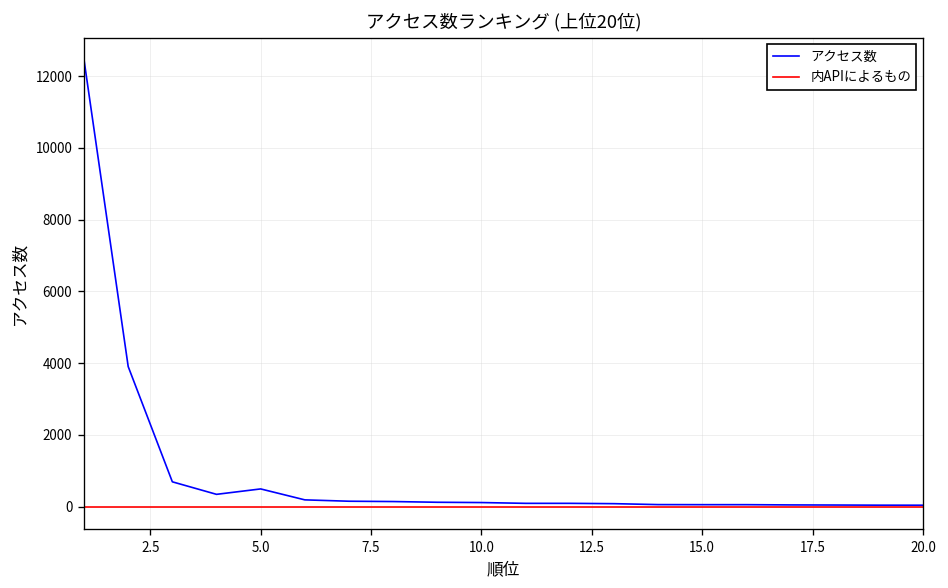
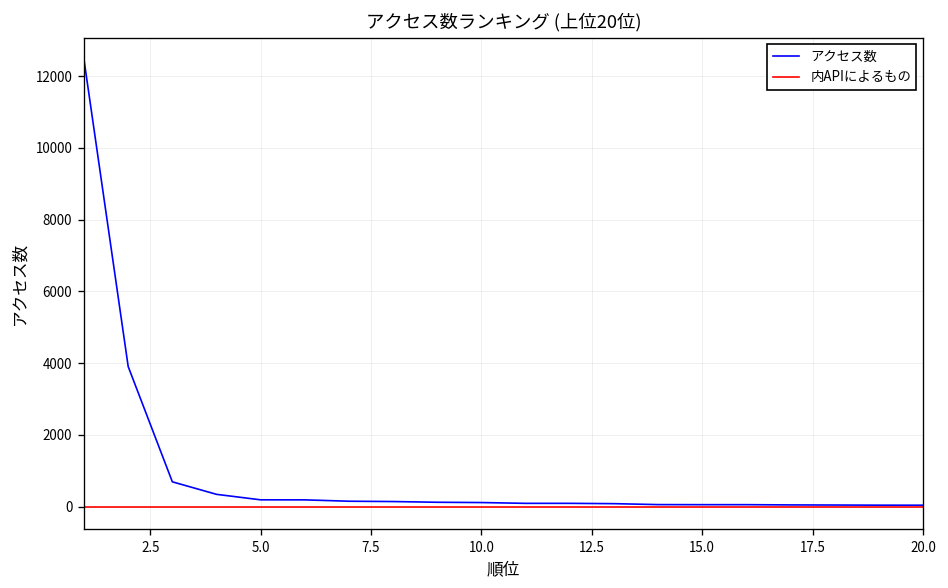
  {
    "アクセス数": {
-     "5.0": 500,
+     "5.0": 200,
      "10.0": 100
    },
    "内APIによるもの": {
      "5.0": 0,
      "10.0": 0
    }
  }
